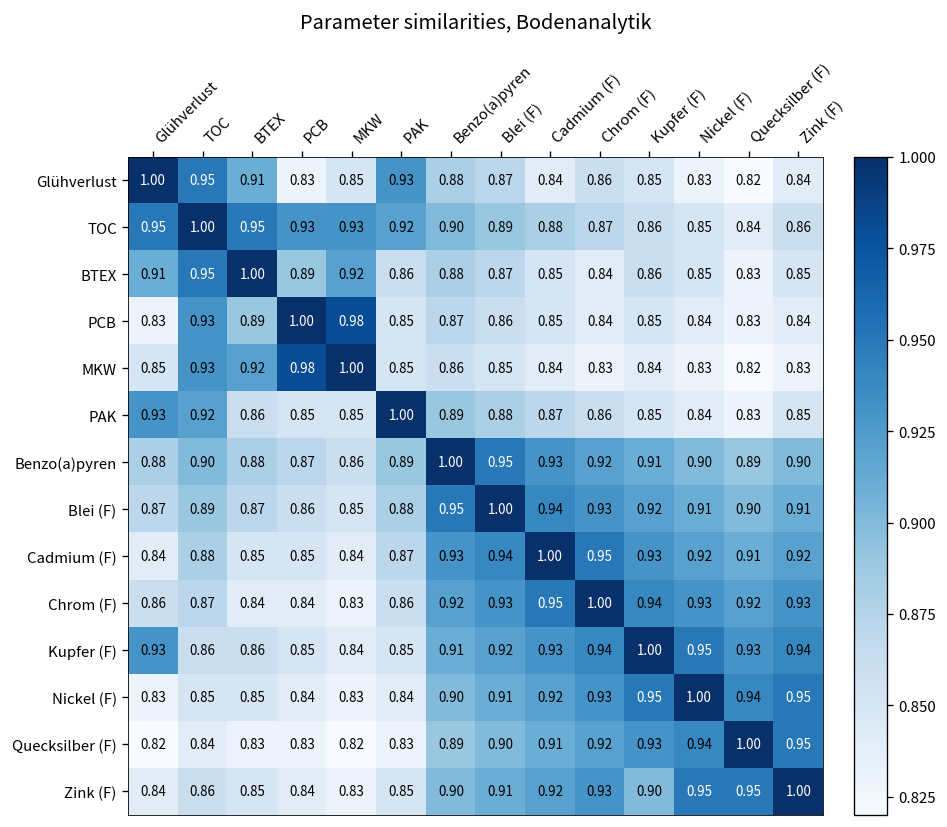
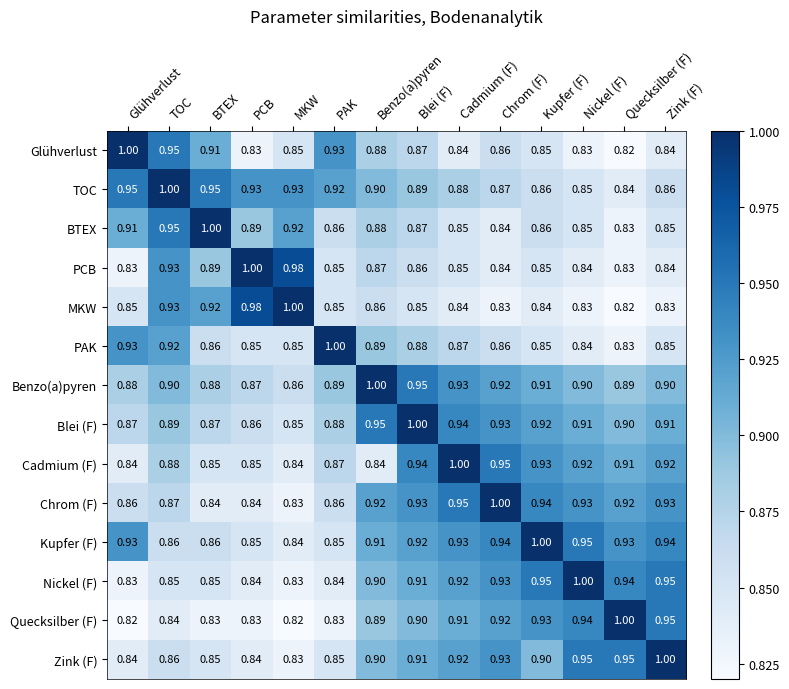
  {
    "Glühverlust": {
      "Glühverlust": 1.00,
      "TOC": 0.95,
      "BTEX": 0.91,
      "PCB": 0.83,
      "MKW": 0.85,
      "PAK": 0.93,
      "Benzo(a)pyren": 0.88,
      "Blei (F)": 0.87,
      "Cadmium (F)": 0.84,
      "Chrom (F)": 0.86,
      "Kupfer (F)": 0.85,
      "Nickel (F)": 0.83,
      "Quecksilber (F)": 0.82,
      "Zink (F)": 0.84
    },
    "TOC": {
      "Glühverlust": 0.95,
      "TOC": 1.00,
      "BTEX": 0.95,
      "PCB": 0.93,
      "MKW": 0.93,
      "PAK": 0.92,
      "Benzo(a)pyren": 0.90,
      "Blei (F)": 0.89,
      "Cadmium (F)": 0.88,
      "Chrom (F)": 0.87,
      "Kupfer (F)": 0.86,
      "Nickel (F)": 0.85,
      "Quecksilber (F)": 0.84,
      "Zink (F)": 0.86
    },
    "BTEX": {
      "Glühverlust": 0.91,
      "TOC": 0.95,
      "BTEX": 1.00,
      "PCB": 0.89,
      "MKW": 0.92,
      "PAK": 0.86,
      "Benzo(a)pyren": 0.88,
      "Blei (F)": 0.87,
      "Cadmium (F)": 0.85,
      "Chrom (F)": 0.84,
      "Kupfer (F)": 0.86,
      "Nickel (F)": 0.85,
      "Quecksilber (F)": 0.83,
      "Zink (F)": 0.85
    },
    "PCB": {
      "Glühverlust": 0.83,
      "TOC": 0.93,
      "BTEX": 0.89,
      "PCB": 1.00,
      "MKW": 0.98,
      "PAK": 0.85,
      "Benzo(a)pyren": 0.87,
      "Blei (F)": 0.86,
      "Cadmium (F)": 0.85,
      "Chrom (F)": 0.84,
      "Kupfer (F)": 0.85,
      "Nickel (F)": 0.84,
      "Quecksilber (F)": 0.83,
      "Zink (F)": 0.84
    },
    "MKW": {
      "Glühverlust": 0.85,
      "TOC": 0.93,
      "BTEX": 0.92,
      "PCB": 0.98,
      "MKW": 1.00,
      "PAK": 0.85,
      "Benzo(a)pyren": 0.86,
      "Blei (F)": 0.85,
      "Cadmium (F)": 0.84,
      "Chrom (F)": 0.83,
      "Kupfer (F)": 0.84,
      "Nickel (F)": 0.83,
      "Quecksilber (F)": 0.82,
      "Zink (F)": 0.83
    },
    "PAK": {
      "Glühverlust": 0.93,
      "TOC": 0.92,
      "BTEX": 0.86,
      "PCB": 0.85,
      "MKW": 0.85,
      "PAK": 1.00,
      "Benzo(a)pyren": 0.89,
      "Blei (F)": 0.88,
      "Cadmium (F)": 0.87,
      "Chrom (F)": 0.86,
      "Kupfer (F)": 0.85,
      "Nickel (F)": 0.84,
      "Quecksilber (F)": 0.83,
      "Zink (F)": 0.85
    },
    "Benzo(a)pyren": {
      "Glühverlust": 0.88,
      "TOC": 0.90,
      "BTEX": 0.88,
      "PCB": 0.87,
      "MKW": 0.86,
      "PAK": 0.89,
      "Benzo(a)pyren": 1.00,
      "Blei (F)": 0.95,
      "Cadmium (F)": 0.93,
      "Chrom (F)": 0.92,
      "Kupfer (F)": 0.91,
      "Nickel (F)": 0.90,
      "Quecksilber (F)": 0.89,
      "Zink (F)": 0.90
    },
    "Blei (F)": {
      "Glühverlust": 0.87,
      "TOC": 0.89,
      "BTEX": 0.87,
      "PCB": 0.86,
      "MKW": 0.85,
      "PAK": 0.88,
      "Benzo(a)pyren": 0.95,
      "Blei (F)": 1.00,
      "Cadmium (F)": 0.94,
      "Chrom (F)": 0.93,
      "Kupfer (F)": 0.92,
      "Nickel (F)": 0.91,
      "Quecksilber (F)": 0.90,
      "Zink (F)": 0.91
    },
    "Cadmium (F)": {
      "Glühverlust": 0.84,
      "TOC": 0.88,
      "BTEX": 0.85,
      "PCB": 0.85,
      "MKW": 0.84,
      "PAK": 0.87,
-     "Benzo(a)pyren": 0.93,
+     "Benzo(a)pyren": 0.84,
      "Blei (F)": 0.94,
      "Cadmium (F)": 1.00,
      "Chrom (F)": 0.95,
      "Kupfer (F)": 0.93,
      "Nickel (F)": 0.92,
      "Quecksilber (F)": 0.91,
      "Zink (F)": 0.92
    },
    "Chrom (F)": {
      "Glühverlust": 0.86,
      "TOC": 0.87,
      "BTEX": 0.84,
      "PCB": 0.84,
      "MKW": 0.83,
      "PAK": 0.86,
      "Benzo(a)pyren": 0.92,
      "Blei (F)": 0.93,
      "Cadmium (F)": 0.95,
      "Chrom (F)": 1.00,
      "Kupfer (F)": 0.94,
      "Nickel (F)": 0.93,
      "Quecksilber (F)": 0.92,
      "Zink (F)": 0.93
    },
    "Kupfer (F)": {
      "Glühverlust": 0.93,
      "TOC": 0.86,
      "BTEX": 0.86,
      "PCB": 0.85,
      "MKW": 0.84,
      "PAK": 0.85,
      "Benzo(a)pyren": 0.91,
      "Blei (F)": 0.92,
      "Cadmium (F)": 0.93,
      "Chrom (F)": 0.94,
      "Kupfer (F)": 1.00,
      "Nickel (F)": 0.95,
      "Quecksilber (F)": 0.93,
      "Zink (F)": 0.94
    },
    "Nickel (F)": {
      "Glühverlust": 0.83,
      "TOC": 0.85,
      "BTEX": 0.85,
      "PCB": 0.84,
      "MKW": 0.83,
      "PAK": 0.84,
      "Benzo(a)pyren": 0.90,
      "Blei (F)": 0.91,
      "Cadmium (F)": 0.92,
      "Chrom (F)": 0.93,
      "Kupfer (F)": 0.95,
      "Nickel (F)": 1.00,
      "Quecksilber (F)": 0.94,
      "Zink (F)": 0.95
    },
    "Quecksilber (F)": {
      "Glühverlust": 0.82,
      "TOC": 0.84,
      "BTEX": 0.83,
      "PCB": 0.83,
      "MKW": 0.82,
      "PAK": 0.83,
      "Benzo(a)pyren": 0.89,
      "Blei (F)": 0.90,
      "Cadmium (F)": 0.91,
      "Chrom (F)": 0.92,
      "Kupfer (F)": 0.93,
      "Nickel (F)": 0.94,
      "Quecksilber (F)": 1.00,
      "Zink (F)": 0.95
    },
    "Zink (F)": {
      "Glühverlust": 0.84,
      "TOC": 0.86,
      "BTEX": 0.85,
      "PCB": 0.84,
      "MKW": 0.83,
      "PAK": 0.85,
      "Benzo(a)pyren": 0.90,
      "Blei (F)": 0.91,
      "Cadmium (F)": 0.92,
      "Chrom (F)": 0.93,
      "Kupfer (F)": 0.90,
      "Nickel (F)": 0.95,
      "Quecksilber (F)": 0.95,
      "Zink (F)": 1.00
    }
  }
